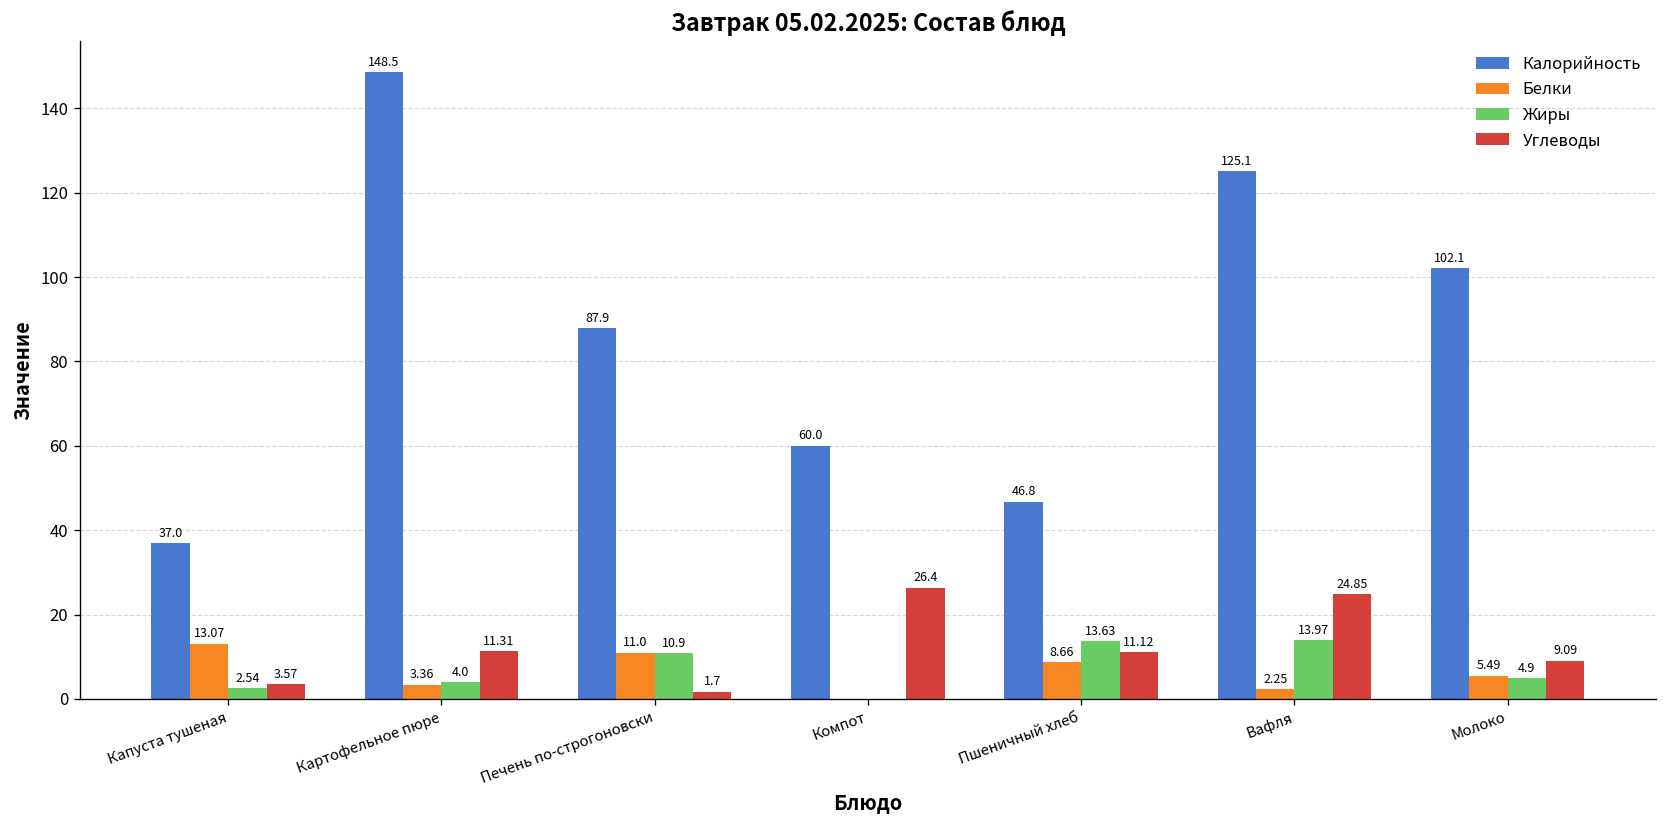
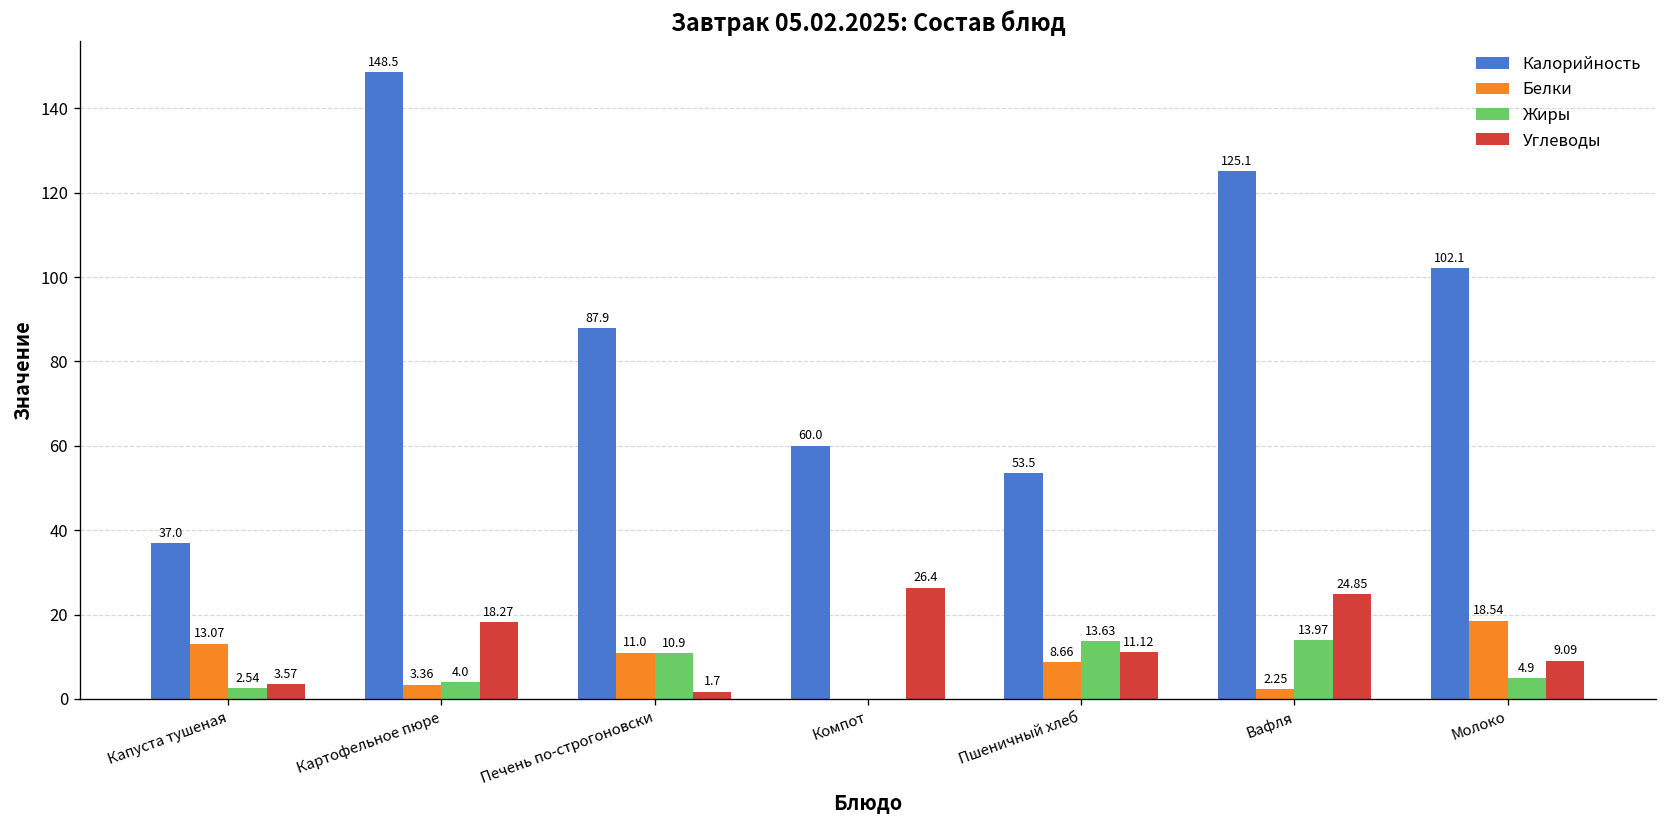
  {
    "Калорийность": {
      "Капуста тушеная": 37.0,
      "Картофельное пюре": 148.5,
      "Печень по-строгоновски": 87.9,
      "Компот": 60.0,
-     "Пшеничный хлеб": 46.8,
+     "Пшеничный хлеб": 53.5,
      "Вафля": 125.1,
      "Молоко": 102.1
    },
    "Белки": {
      "Капуста тушеная": 13.07,
      "Картофельное пюре": 3.36,
      "Печень по-строгоновски": 11.0,
      "Пшеничный хлеб": 8.66,
      "Вафля": 2.25,
-     "Молоко": 5.49
+     "Молоко": 18.54
    },
    "Жиры": {
      "Капуста тушеная": 2.54,
      "Картофельное пюре": 4.0,
      "Печень по-строгоновски": 10.9,
      "Пшеничный хлеб": 13.63,
      "Вафля": 13.97,
      "Молоко": 4.9
    },
    "Углеводы": {
      "Капуста тушеная": 3.57,
-     "Картофельное пюре": 11.31,
+     "Картофельное пюре": 18.27,
      "Печень по-строгоновски": 1.7,
      "Компот": 26.4,
      "Пшеничный хлеб": 11.12,
      "Вафля": 24.85,
      "Молоко": 9.09
    }
  }
